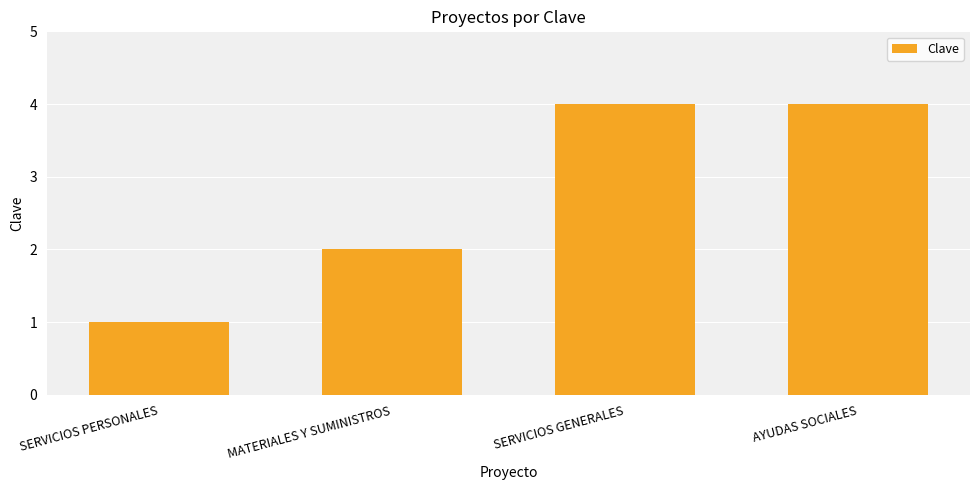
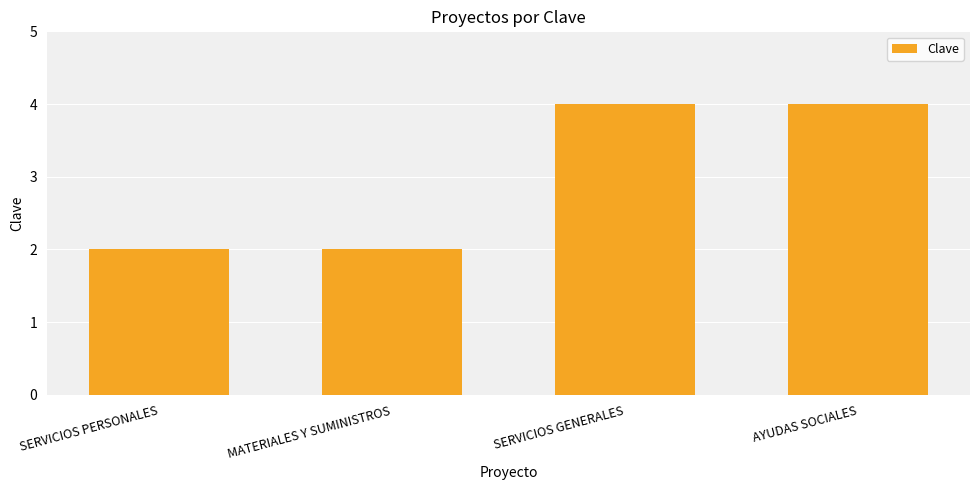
  {
-   "SERVICIOS PERSONALES": 1,
+   "SERVICIOS PERSONALES": 2,
    "MATERIALES Y SUMINISTROS": 2,
    "SERVICIOS GENERALES": 4,
    "AYUDAS SOCIALES": 4
  }
